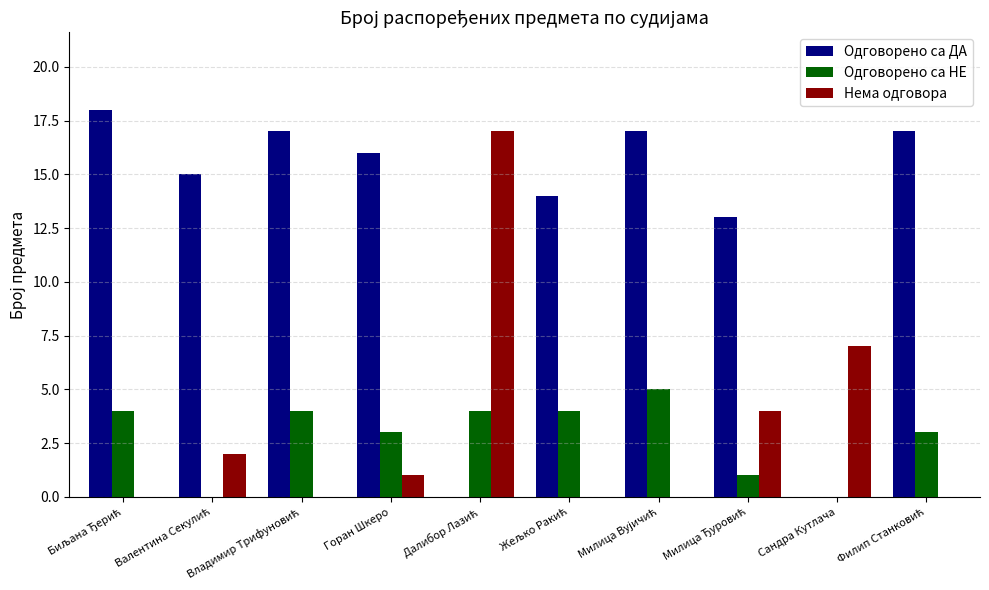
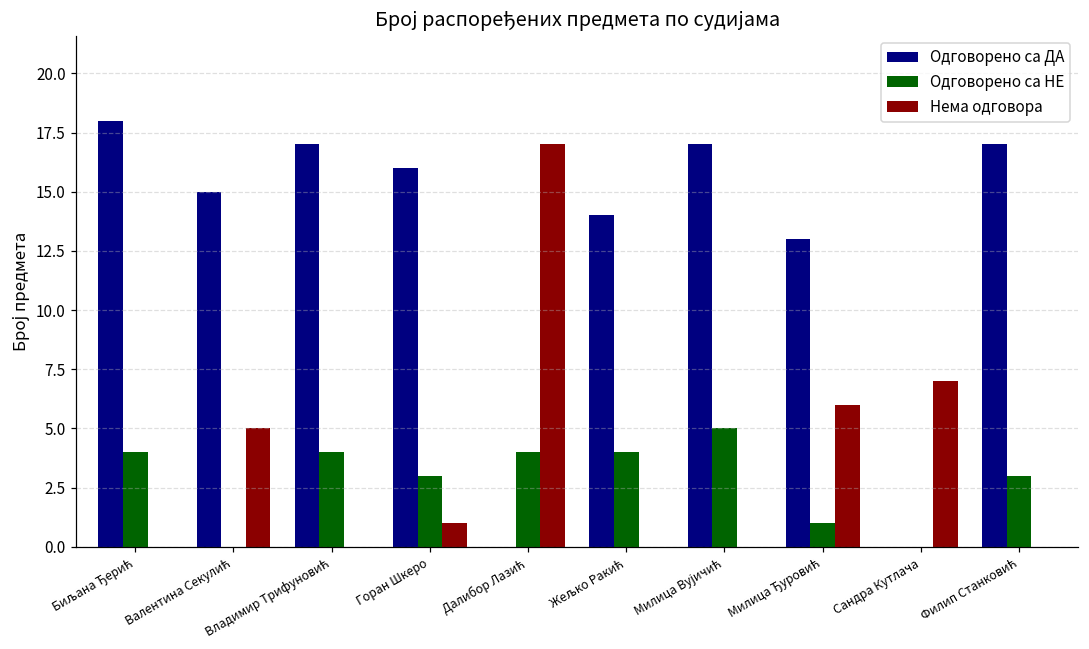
  {
    "Одговорено са ДА": {
      "Биљана Ђерић": 18,
      "Валентина Секулић": 15,
      "Владимир Трифуновић": 17,
      "Горан Шкеро": 16,
      "Далибор Лазић": 0,
      "Жељко Ракић": 14,
      "Милица Вујичић": 17,
      "Милица Ђуровић": 13,
      "Сандра Кутлача": 0,
      "Филип Станковић": 17
    },
    "Одговорено са НЕ": {
      "Биљана Ђерић": 4,
      "Валентина Секулић": 0,
      "Владимир Трифуновић": 4,
      "Горан Шкеро": 3,
      "Далибор Лазић": 4,
      "Жељко Ракић": 4,
      "Милица Вујичић": 5,
      "Милица Ђуровић": 1,
      "Сандра Кутлача": 0,
      "Филип Станковић": 3
    },
    "Нема одговора": {
      "Биљана Ђерић": 0,
-     "Валентина Секулић": 2,
+     "Валентина Секулић": 5,
      "Владимир Трифуновић": 0,
      "Горан Шкеро": 1,
      "Далибор Лазић": 17,
      "Жељко Ракић": 0,
      "Милица Вујичић": 0,
-     "Милица Ђуровић": 4,
+     "Милица Ђуровић": 6,
      "Сандра Кутлача": 7,
      "Филип Станковић": 0
    }
  }
